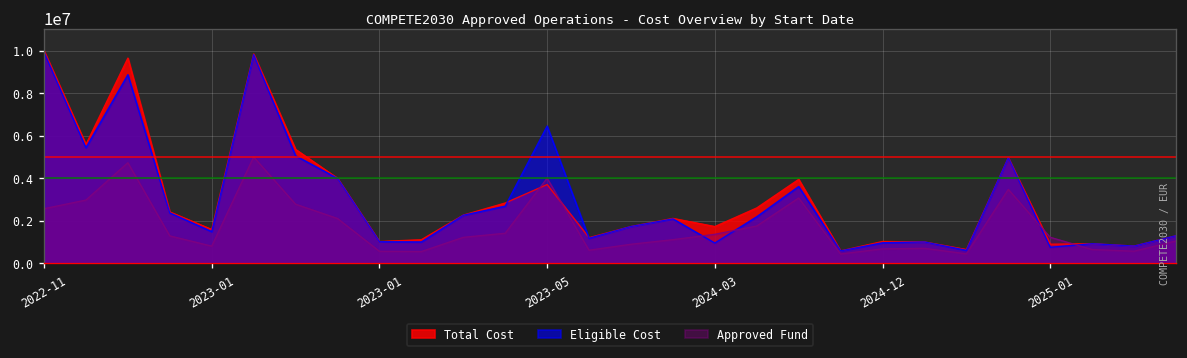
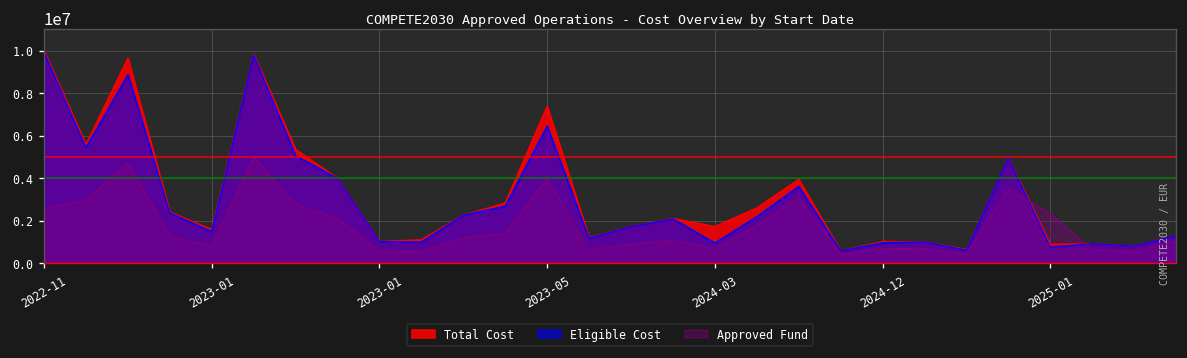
  {
    "Total Cost": {
-     "2023-05": 3700000,
+     "2023-05": 7400000,
      "2024-03": 1700000,
      "2025-01": 900000
    },
    "Eligible Cost": {
      "2023-05": 6500000,
      "2024-03": 900000,
      "2025-01": 700000
    },
    "Approved Fund": {
      "2022-11": 2600000,
      "2023-05": 4000000,
-     "2024-03": 1400000,
+     "2024-03": 700000,
      "2024-12": 700000,
-     "2025-01": 1200000
+     "2025-01": 2300000
    }
  }
